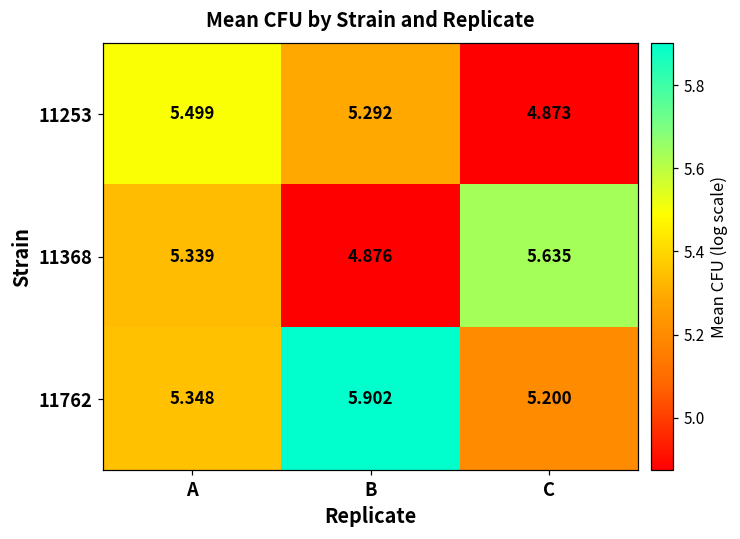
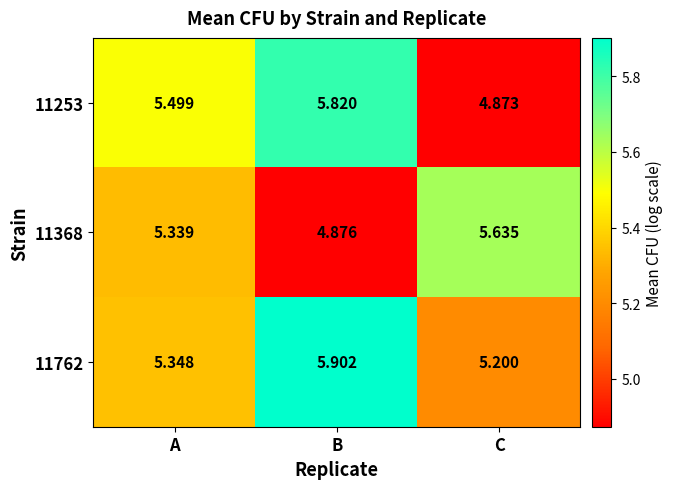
  {
    "11253": {
      "A": 5.499,
-     "B": 5.292,
+     "B": 5.820,
      "C": 4.873
    },
    "11368": {
      "A": 5.339,
      "B": 4.876,
      "C": 5.635
    },
    "11762": {
      "A": 5.348,
      "B": 5.902,
      "C": 5.200
    }
  }
